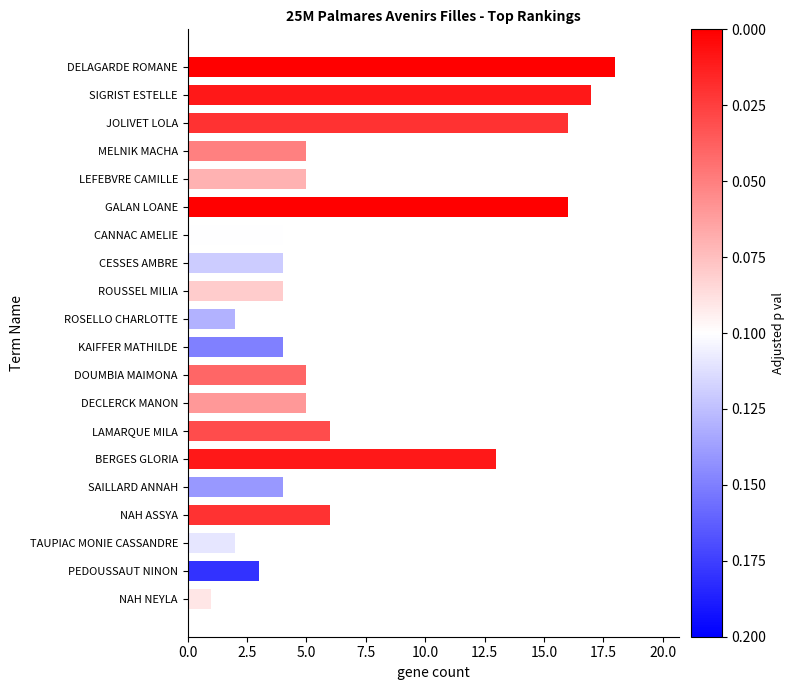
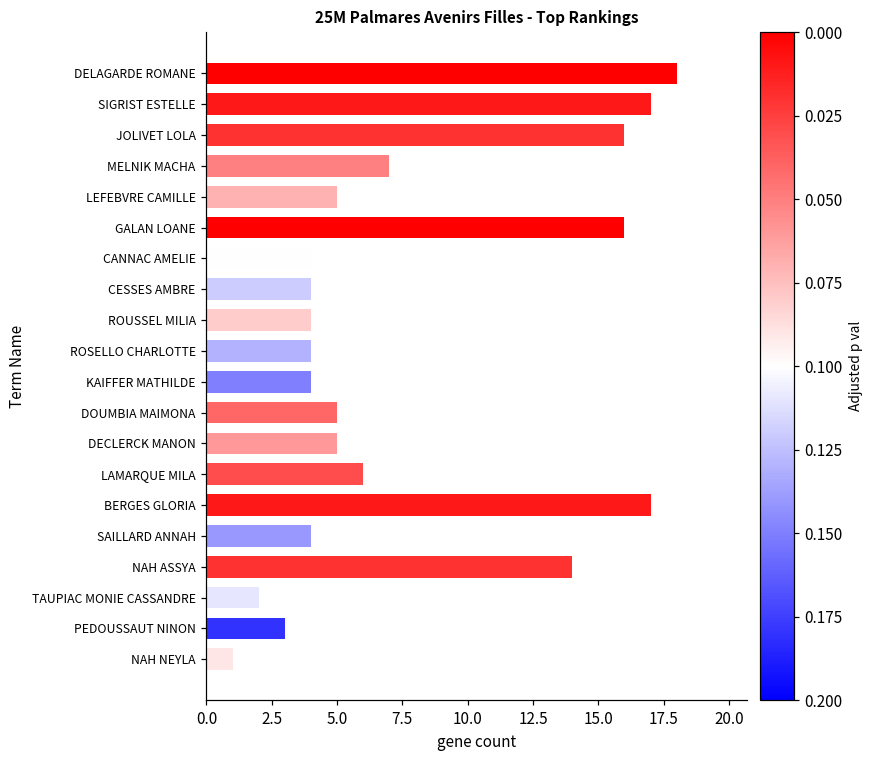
  {
    "DELAGARDE ROMANE": 18,
    "SIGRIST ESTELLE": 17,
    "JOLIVET LOLA": 16,
-   "MELNIK MACHA": 5,
+   "MELNIK MACHA": 7,
    "LEFEBVRE CAMILLE": 5,
    "GALAN LOANE": 16,
    "CANNAC AMELIE": 4,
    "CESSES AMBRE": 4,
    "ROUSSEL MILIA": 4,
-   "ROSELLO CHARLOTTE": 2,
+   "ROSELLO CHARLOTTE": 4,
    "KAIFFER MATHILDE": 4,
    "DOUMBIA MAIMONA": 5,
    "DECLERCK MANON": 5,
    "LAMARQUE MILA": 6,
-   "BERGES GLORIA": 13,
+   "BERGES GLORIA": 17,
    "SAILLARD ANNAH": 4,
-   "NAH ASSYA": 6,
+   "NAH ASSYA": 14,
    "TAUPIAC MONIE CASSANDRE": 2,
    "PEDOUSSAUT NINON": 3,
    "NAH NEYLA": 1
  }
